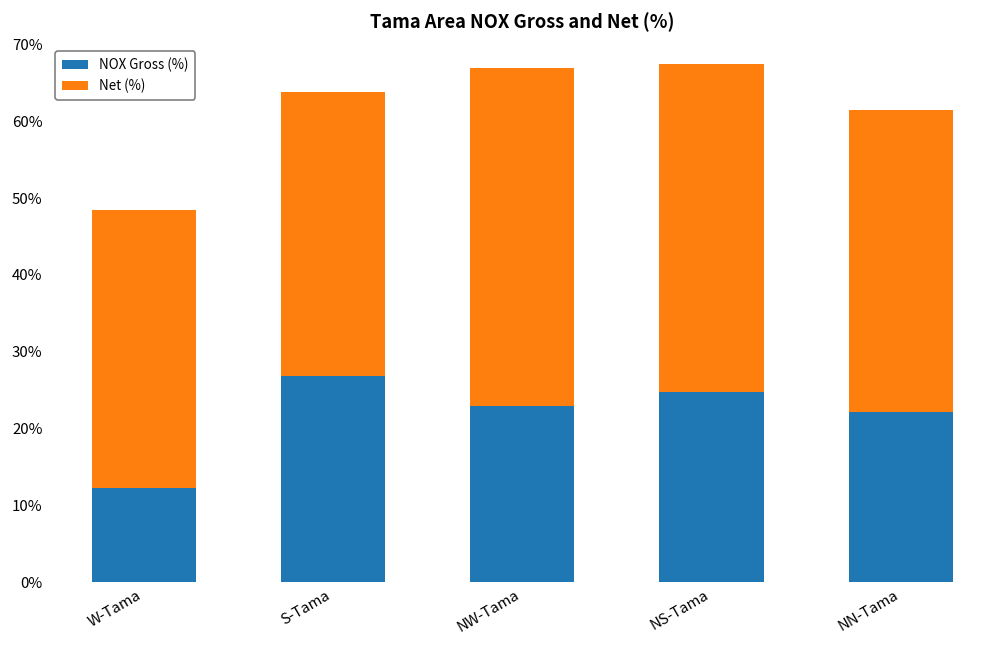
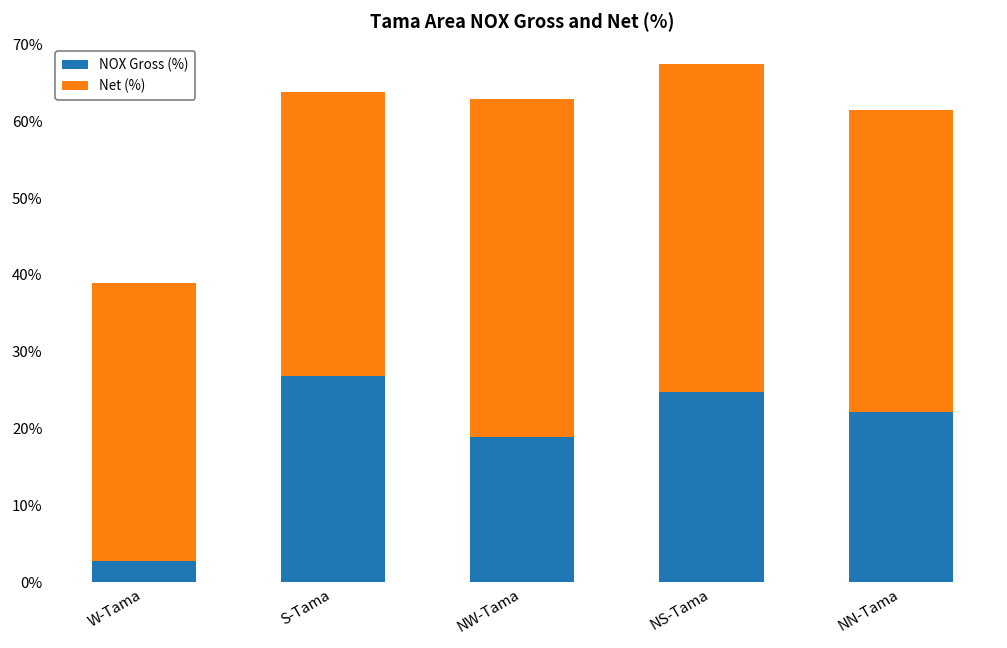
  {
    "NOX Gross (%)": {
-     "W-Tama": "12%",
+     "W-Tama": "3%",
      "S-Tama": "27%",
-     "NW-Tama": "23%",
+     "NW-Tama": "19%",
      "NS-Tama": "25%",
      "NN-Tama": "22%"
    },
    "Net (%)": {
      "W-Tama": "36%",
      "S-Tama": "37%",
      "NW-Tama": "44%",
      "NS-Tama": "43%",
      "NN-Tama": "39%"
    }
  }
